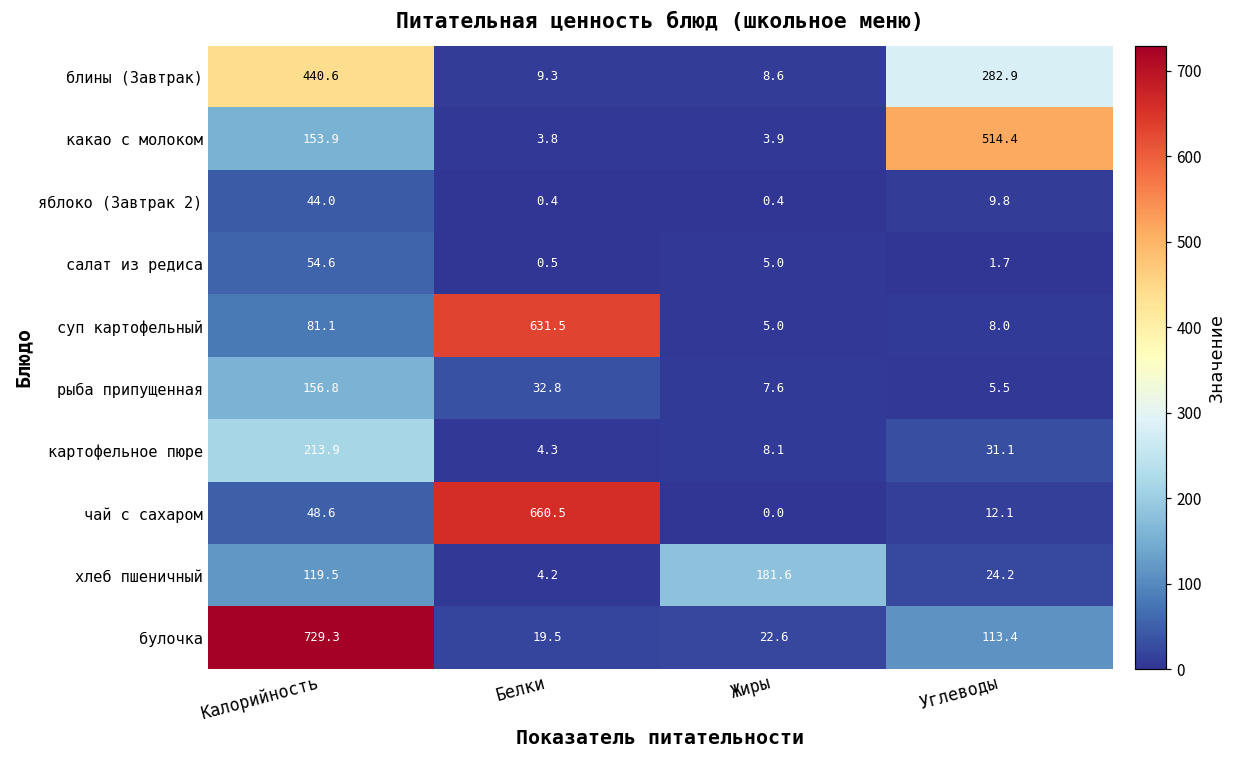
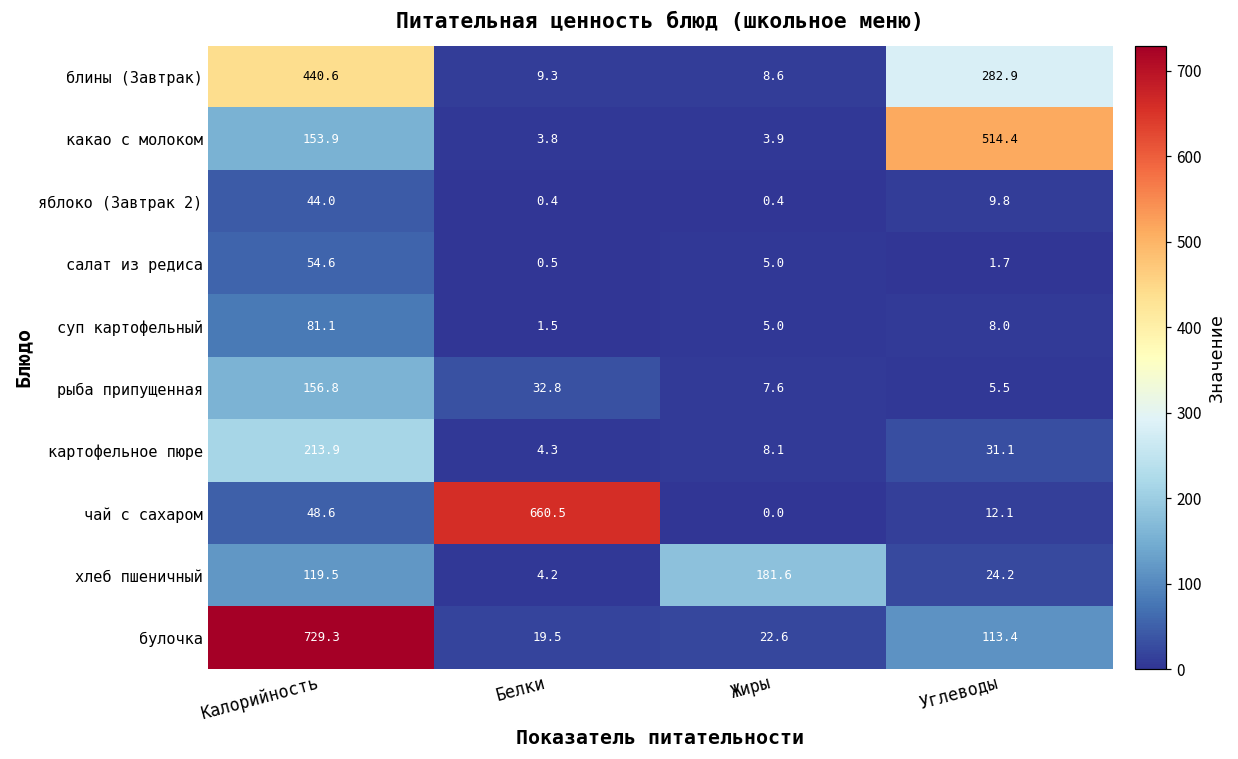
  {
    "блины (Завтрак)": {
      "Калорийность": 440.6,
      "Белки": 9.3,
      "Жиры": 8.6,
      "Углеводы": 282.9
    },
    "какао с молоком": {
      "Калорийность": 153.9,
      "Белки": 3.8,
      "Жиры": 3.9,
      "Углеводы": 514.4
    },
    "яблоко (Завтрак 2)": {
      "Калорийность": 44.0,
      "Белки": 0.4,
      "Жиры": 0.4,
      "Углеводы": 9.8
    },
    "салат из редиса": {
      "Калорийность": 54.6,
      "Белки": 0.5,
      "Жиры": 5.0,
      "Углеводы": 1.7
    },
    "суп картофельный": {
      "Калорийность": 81.1,
-     "Белки": 631.5,
+     "Белки": 1.5,
      "Жиры": 5.0,
      "Углеводы": 8.0
    },
    "рыба припущенная": {
      "Калорийность": 156.8,
      "Белки": 32.8,
      "Жиры": 7.6,
      "Углеводы": 5.5
    },
    "картофельное пюре": {
      "Калорийность": 213.9,
      "Белки": 4.3,
      "Жиры": 8.1,
      "Углеводы": 31.1
    },
    "чай с сахаром": {
      "Калорийность": 48.6,
      "Белки": 660.5,
      "Жиры": 0.0,
      "Углеводы": 12.1
    },
    "хлеб пшеничный": {
      "Калорийность": 119.5,
      "Белки": 4.2,
      "Жиры": 181.6,
      "Углеводы": 24.2
    },
    "булочка": {
      "Калорийность": 729.3,
      "Белки": 19.5,
      "Жиры": 22.6,
      "Углеводы": 113.4
    }
  }
